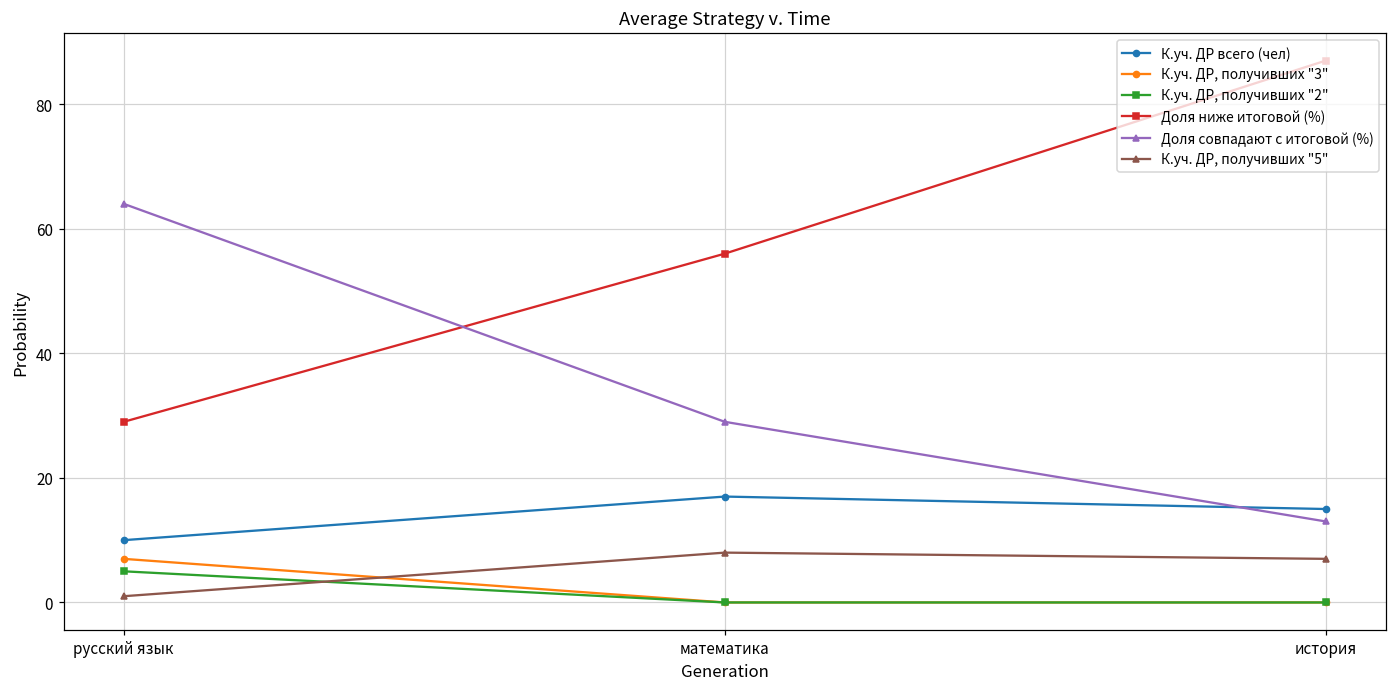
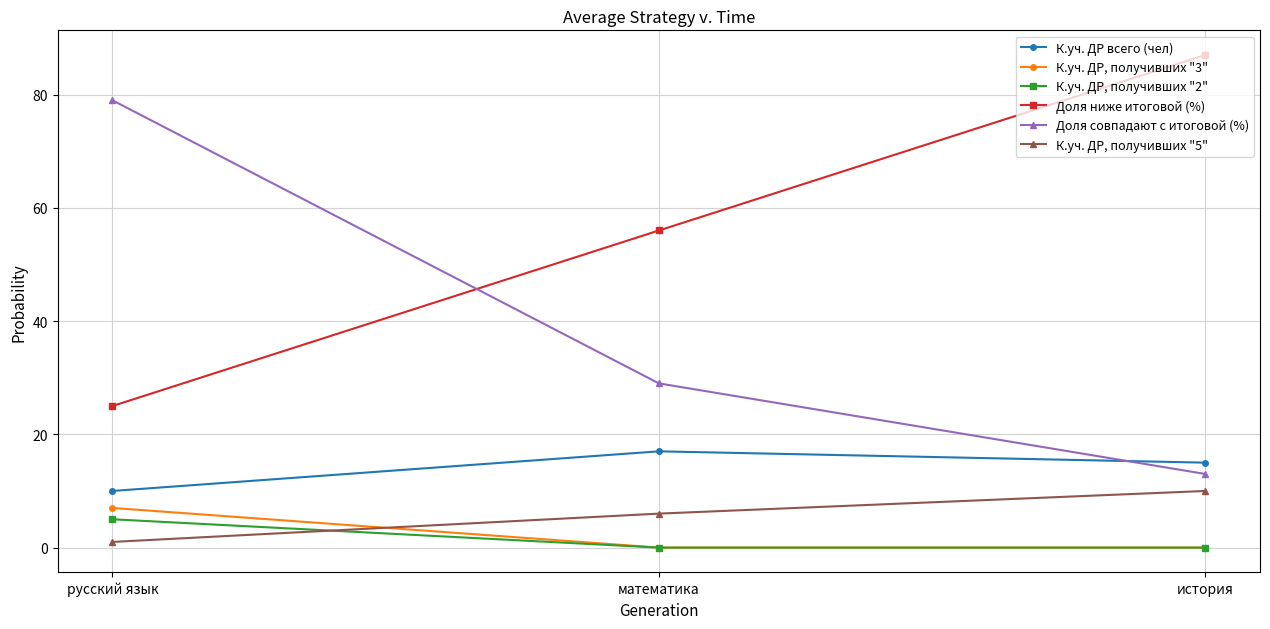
  {
    "К.уч. ДР всего (чел)": {
      "русский язык": 10,
      "математика": 17,
      "история": 15
    },
    "К.уч. ДР, получивших \"3\"": {
      "русский язык": 7
    },
    "К.уч. ДР, получивших \"2\"": {
      "русский язык": 5
    },
    "Доля ниже итоговой (%)": {
-     "русский язык": 29,
+     "русский язык": 25,
      "математика": 56
    },
    "Доля совпадают с итоговой (%)": {
-     "русский язык": 64,
+     "русский язык": 79,
      "математика": 29,
      "история": 13
    },
    "К.уч. ДР, получивших \"5\"": {
      "русский язык": 1,
-     "математика": 8,
-     "история": 7
+     "математика": 6,
+     "история": 10
    }
  }
